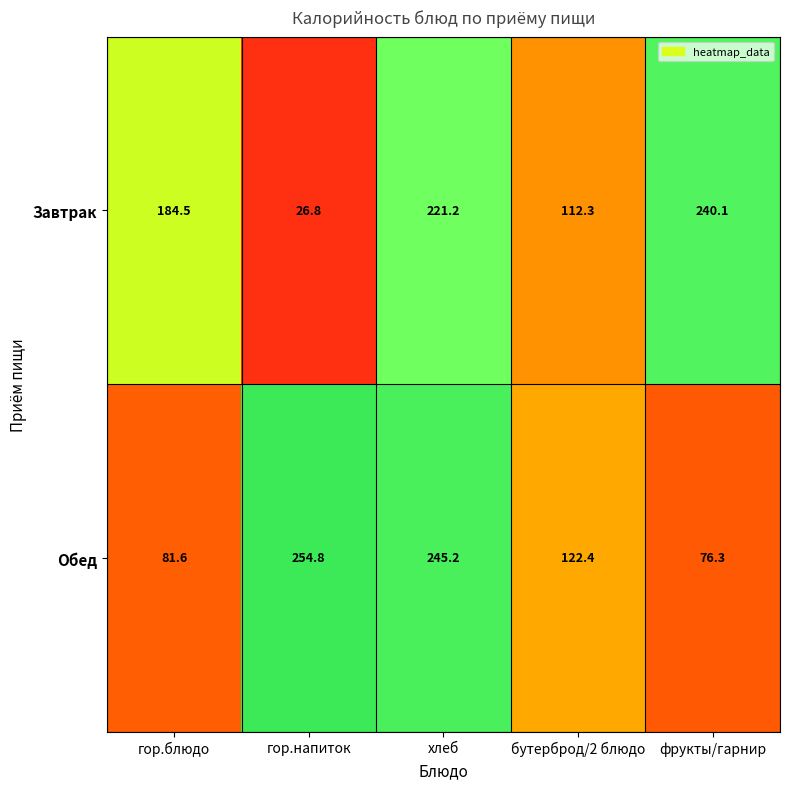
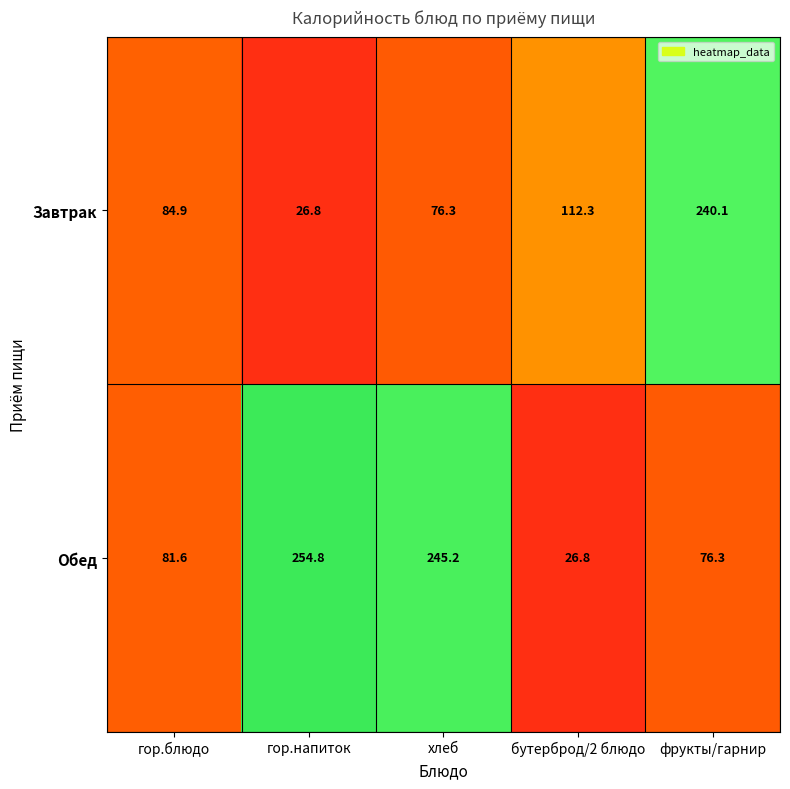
  {
    "Завтрак": {
-     "гор.блюдо": 184.5,
+     "гор.блюдо": 84.9,
      "гор.напиток": 26.8,
-     "хлеб": 221.2,
+     "хлеб": 76.3,
      "бутерброд/2 блюдо": 112.3,
      "фрукты/гарнир": 240.1
    },
    "Обед": {
      "гор.блюдо": 81.6,
      "гор.напиток": 254.8,
      "хлеб": 245.2,
-     "бутерброд/2 блюдо": 122.4,
+     "бутерброд/2 блюдо": 26.8,
      "фрукты/гарнир": 76.3
    }
  }
